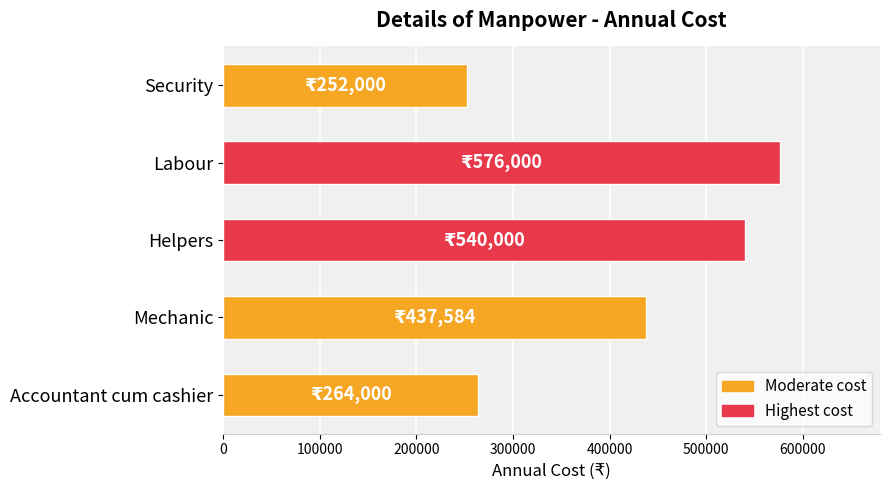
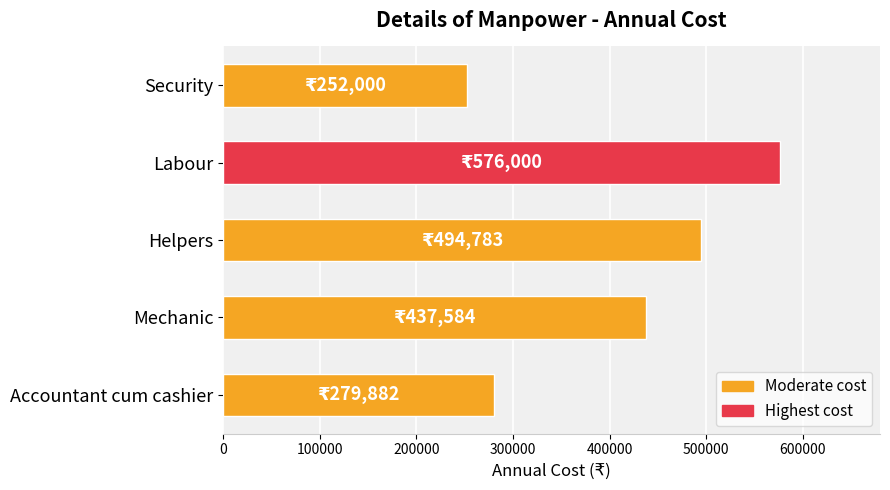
  {
    "Security": "252,000",
    "Labour": "576,000",
-   "Helpers": "540,000",
+   "Helpers": "494,783",
    "Mechanic": "437,584",
-   "Accountant cum cashier": "264,000"
+   "Accountant cum cashier": "279,882"
  }
